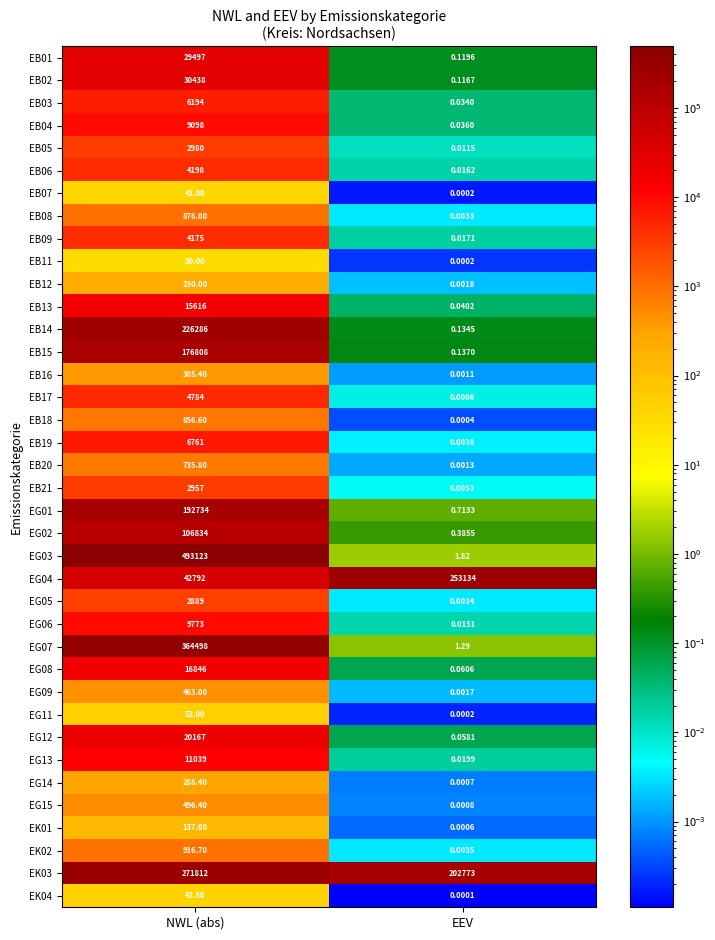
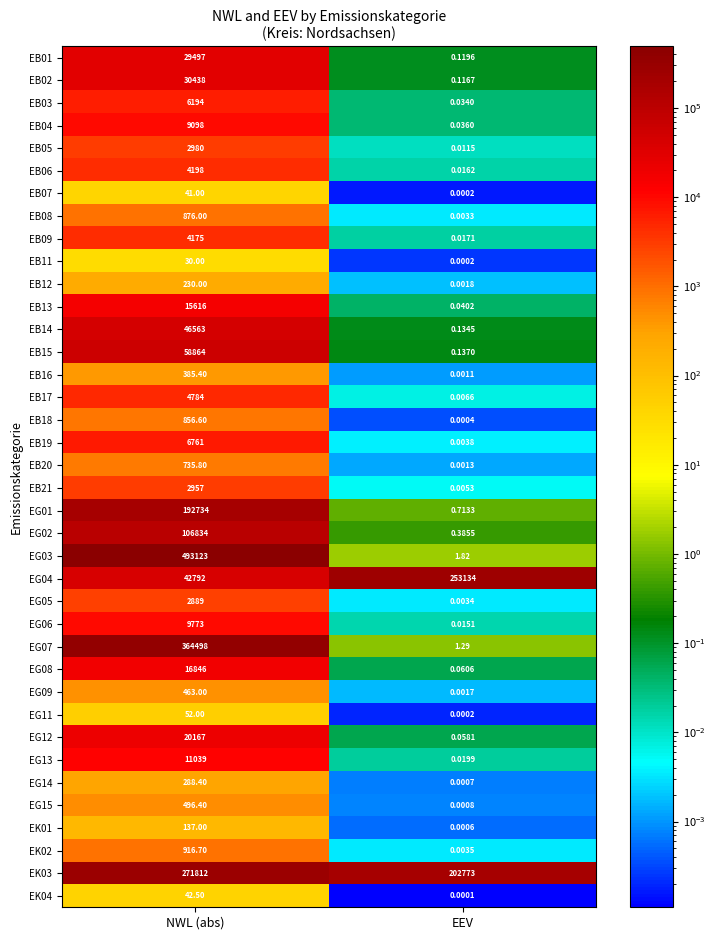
  {
    "EB01": {
      "NWL (abs)": 29497,
      "EEV": 0.1196
    },
    "EB02": {
      "NWL (abs)": 30438,
      "EEV": 0.1167
    },
    "EB03": {
      "NWL (abs)": 6194,
      "EEV": 0.0340
    },
    "EB04": {
      "NWL (abs)": 9098,
      "EEV": 0.0360
    },
    "EB05": {
      "NWL (abs)": 2980,
      "EEV": 0.0115
    },
    "EB06": {
      "NWL (abs)": 4198,
      "EEV": 0.0162
    },
    "EB07": {
      "NWL (abs)": 41.00,
      "EEV": 0.0002
    },
    "EB08": {
      "NWL (abs)": 876.00,
      "EEV": 0.0033
    },
    "EB09": {
      "NWL (abs)": 4175,
      "EEV": 0.0171
    },
    "EB11": {
      "NWL (abs)": 30.00,
      "EEV": 0.0002
    },
    "EB12": {
      "NWL (abs)": 230.00,
      "EEV": 0.0018
    },
    "EB13": {
      "NWL (abs)": 15616,
      "EEV": 0.0402
    },
    "EB14": {
-     "NWL (abs)": 226286,
+     "NWL (abs)": 46563,
      "EEV": 0.1345
    },
    "EB15": {
-     "NWL (abs)": 176808,
+     "NWL (abs)": 58864,
      "EEV": 0.1370
    },
    "EB16": {
      "NWL (abs)": 385.40,
      "EEV": 0.0011
    },
    "EB17": {
      "NWL (abs)": 4784,
      "EEV": 0.0066
    },
    "EB18": {
      "NWL (abs)": 856.60,
      "EEV": 0.0004
    },
    "EB19": {
      "NWL (abs)": 6761,
      "EEV": 0.0038
    },
    "EB20": {
      "NWL (abs)": 735.80,
      "EEV": 0.0013
    },
    "EB21": {
      "NWL (abs)": 2957,
      "EEV": 0.0053
    },
    "EG01": {
      "NWL (abs)": 192734,
      "EEV": 0.7133
    },
    "EG02": {
      "NWL (abs)": 106834,
      "EEV": 0.3855
    },
    "EG03": {
      "NWL (abs)": 493123,
      "EEV": 1.82
    },
    "EG04": {
      "NWL (abs)": 42792,
      "EEV": 253134
    },
    "EG05": {
      "NWL (abs)": 2889,
      "EEV": 0.0034
    },
    "EG06": {
      "NWL (abs)": 9773,
      "EEV": 0.0151
    },
    "EG07": {
      "NWL (abs)": 364498,
      "EEV": 1.29
    },
    "EG08": {
      "NWL (abs)": 16846,
      "EEV": 0.0606
    },
    "EG09": {
      "NWL (abs)": 463.00,
      "EEV": 0.0017
    },
    "EG11": {
      "NWL (abs)": 52.00,
      "EEV": 0.0002
    },
    "EG12": {
      "NWL (abs)": 20167,
      "EEV": 0.0581
    },
    "EG13": {
      "NWL (abs)": 11039,
      "EEV": 0.0199
    },
    "EG14": {
      "NWL (abs)": 288.40,
      "EEV": 0.0007
    },
    "EG15": {
      "NWL (abs)": 496.40,
      "EEV": 0.0008
    },
    "EK01": {
      "NWL (abs)": 137.00,
      "EEV": 0.0006
    },
    "EK02": {
      "NWL (abs)": 916.70,
      "EEV": 0.0035
    },
    "EK03": {
      "NWL (abs)": 271812,
      "EEV": 202773
    },
    "EK04": {
      "NWL (abs)": 42.50,
      "EEV": 0.0001
    }
  }
